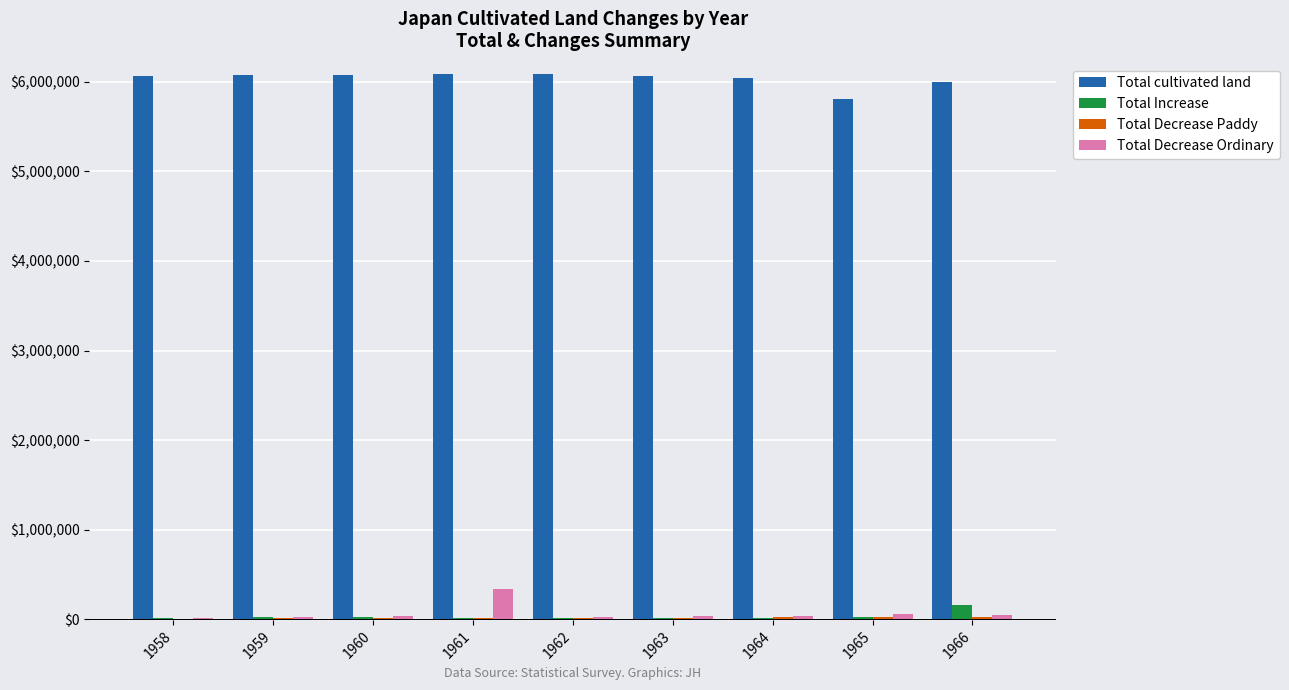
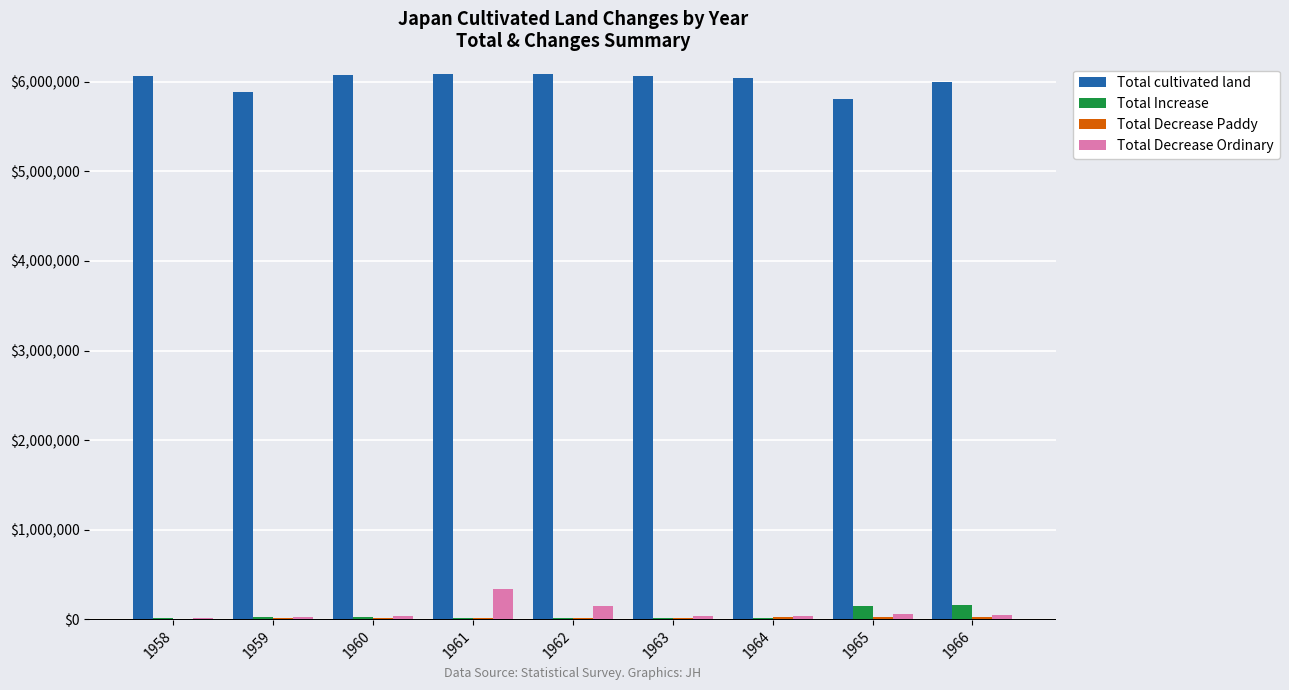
  {
    "Total cultivated land": {
      "1958": "$6,100,000",
-     "1959": "$6,100,000",
+     "1959": "$5,900,000",
      "1960": "$6,100,000",
      "1961": "$6,100,000",
      "1962": "$6,100,000",
      "1963": "$6,100,000",
      "1964": "$6,000,000",
      "1965": "$5,800,000",
      "1966": "$6,000,000"
    },
    "Total Increase": {
      "1960": "$0",
-     "1965": "$0",
+     "1965": "$100,000",
      "1966": "$200,000"
    },
    "Total Decrease Ordinary": {
      "1959": "$0",
      "1960": "$0",
      "1961": "$300,000",
-     "1962": "$0",
+     "1962": "$100,000",
      "1963": "$0",
      "1964": "$0",
      "1965": "$100,000",
      "1966": "$0"
    }
  }
